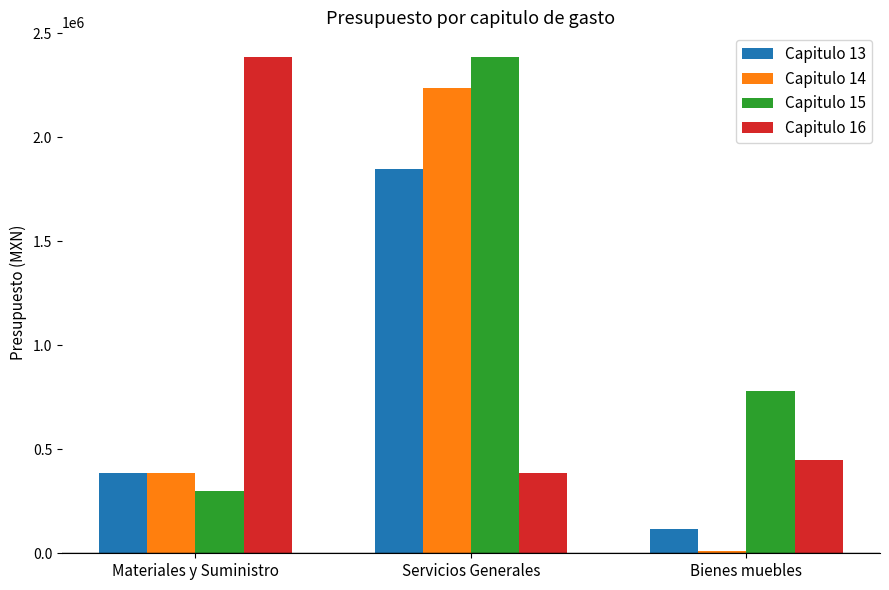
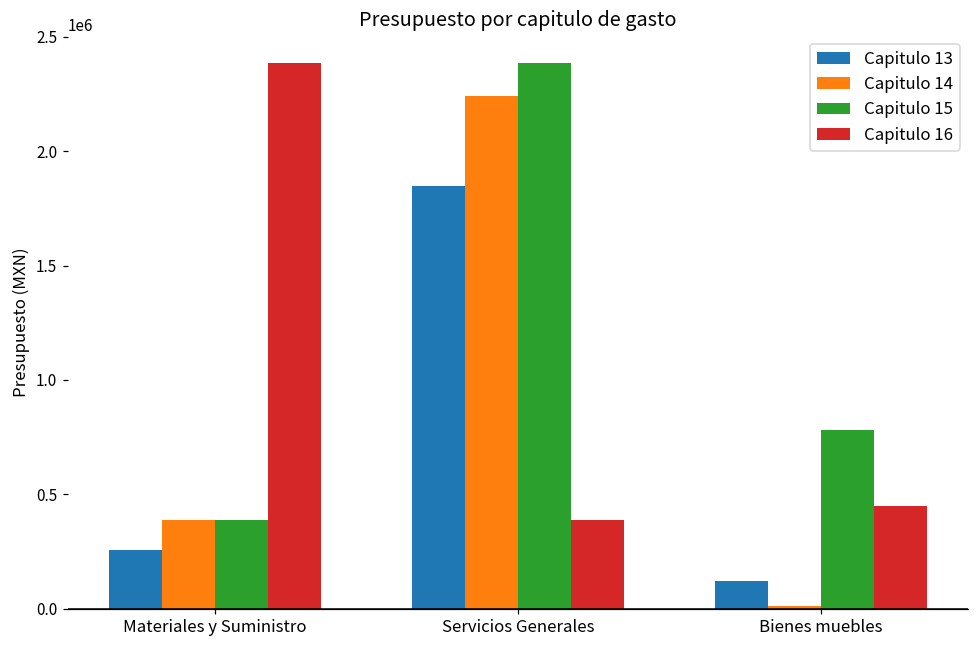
  {
    "Capitulo 13": {
-     "Materiales y Suministro": 390000,
+     "Materiales y Suministro": 250000,
      "Servicios Generales": 1850000,
      "Bienes muebles": 120000
    },
    "Capitulo 14": {
      "Materiales y Suministro": 390000,
      "Servicios Generales": 2240000
    },
    "Capitulo 15": {
-     "Materiales y Suministro": 300000,
+     "Materiales y Suministro": 390000,
      "Servicios Generales": 2390000,
      "Bienes muebles": 780000
    },
    "Capitulo 16": {
      "Materiales y Suministro": 2390000,
      "Servicios Generales": 390000,
      "Bienes muebles": 450000
    }
  }
